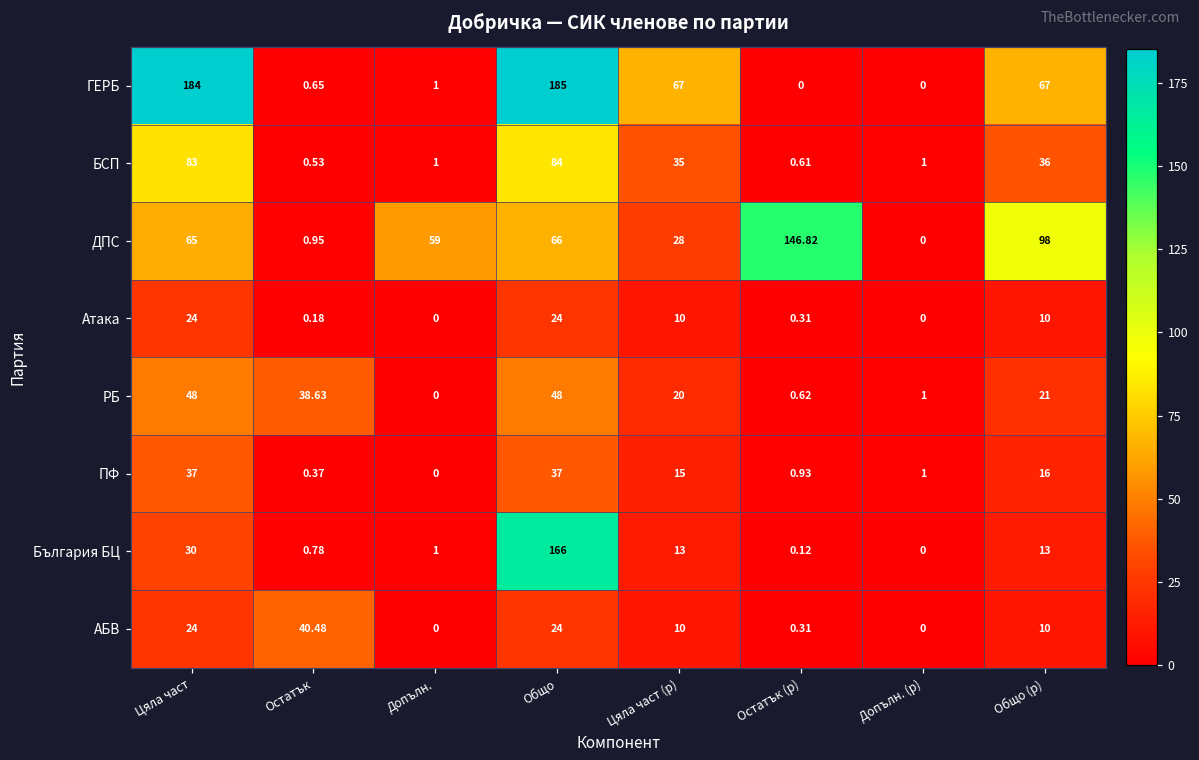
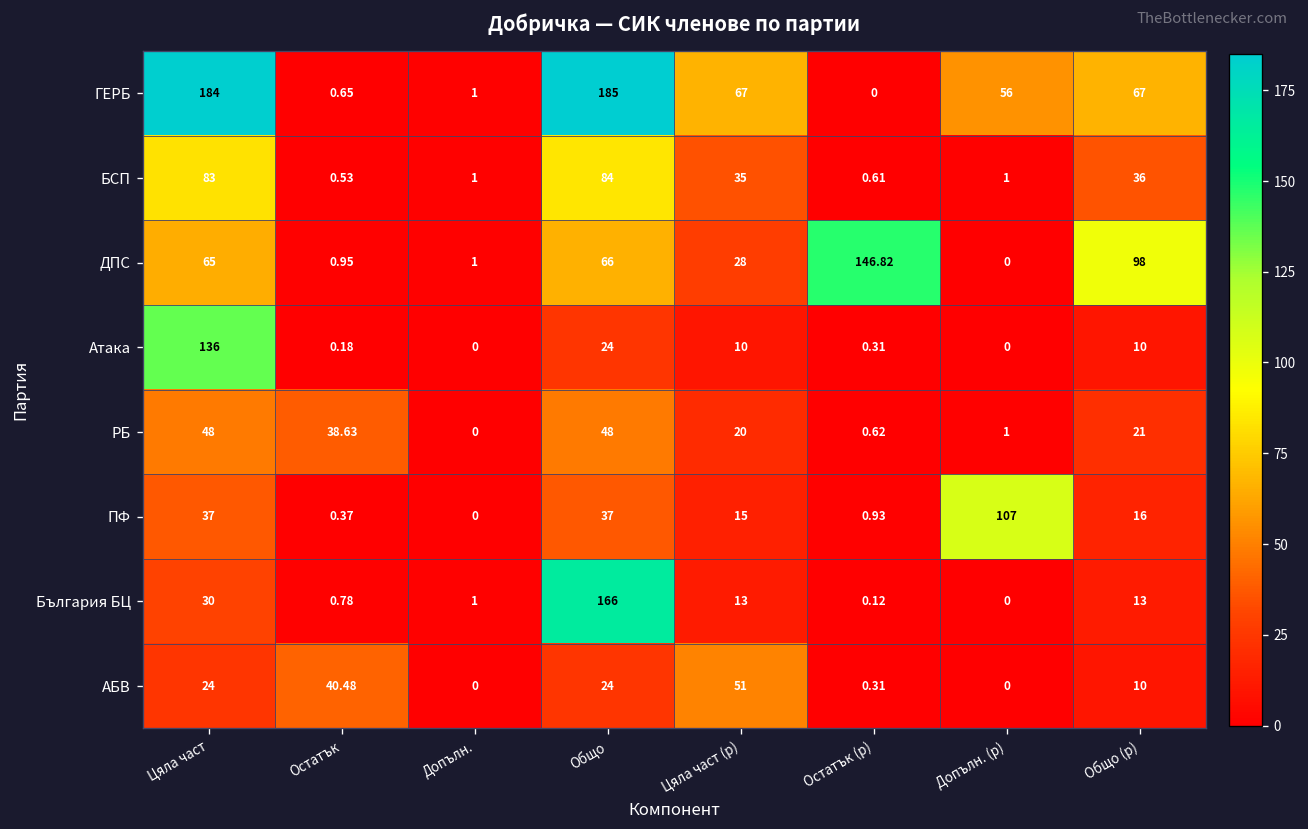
  {
    "ГЕРБ": {
      "Цяла част": 184,
      "Остатък": 0.65,
      "Допълн.": 1,
      "Общо": 185,
      "Цяла част (р)": 67,
      "Остатък (р)": 0,
-     "Допълн. (р)": 0,
+     "Допълн. (р)": 56,
      "Общо (р)": 67
    },
    "БСП": {
      "Цяла част": 83,
      "Остатък": 0.53,
      "Допълн.": 1,
      "Общо": 84,
      "Цяла част (р)": 35,
      "Остатък (р)": 0.61,
      "Допълн. (р)": 1,
      "Общо (р)": 36
    },
    "ДПС": {
      "Цяла част": 65,
      "Остатък": 0.95,
-     "Допълн.": 59,
+     "Допълн.": 1,
      "Общо": 66,
      "Цяла част (р)": 28,
      "Остатък (р)": 146.82,
      "Допълн. (р)": 0,
      "Общо (р)": 98
    },
    "Атака": {
-     "Цяла част": 24,
+     "Цяла част": 136,
      "Остатък": 0.18,
      "Допълн.": 0,
      "Общо": 24,
      "Цяла част (р)": 10,
      "Остатък (р)": 0.31,
      "Допълн. (р)": 0,
      "Общо (р)": 10
    },
    "РБ": {
      "Цяла част": 48,
      "Остатък": 38.63,
      "Допълн.": 0,
      "Общо": 48,
      "Цяла част (р)": 20,
      "Остатък (р)": 0.62,
      "Допълн. (р)": 1,
      "Общо (р)": 21
    },
    "ПФ": {
      "Цяла част": 37,
      "Остатък": 0.37,
      "Допълн.": 0,
      "Общо": 37,
      "Цяла част (р)": 15,
      "Остатък (р)": 0.93,
-     "Допълн. (р)": 1,
+     "Допълн. (р)": 107,
      "Общо (р)": 16
    },
    "България БЦ": {
      "Цяла част": 30,
      "Остатък": 0.78,
      "Допълн.": 1,
      "Общо": 166,
      "Цяла част (р)": 13,
      "Остатък (р)": 0.12,
      "Допълн. (р)": 0,
      "Общо (р)": 13
    },
    "АБВ": {
      "Цяла част": 24,
      "Остатък": 40.48,
      "Допълн.": 0,
      "Общо": 24,
-     "Цяла част (р)": 10,
+     "Цяла част (р)": 51,
      "Остатък (р)": 0.31,
      "Допълн. (р)": 0,
      "Общо (р)": 10
    }
  }
